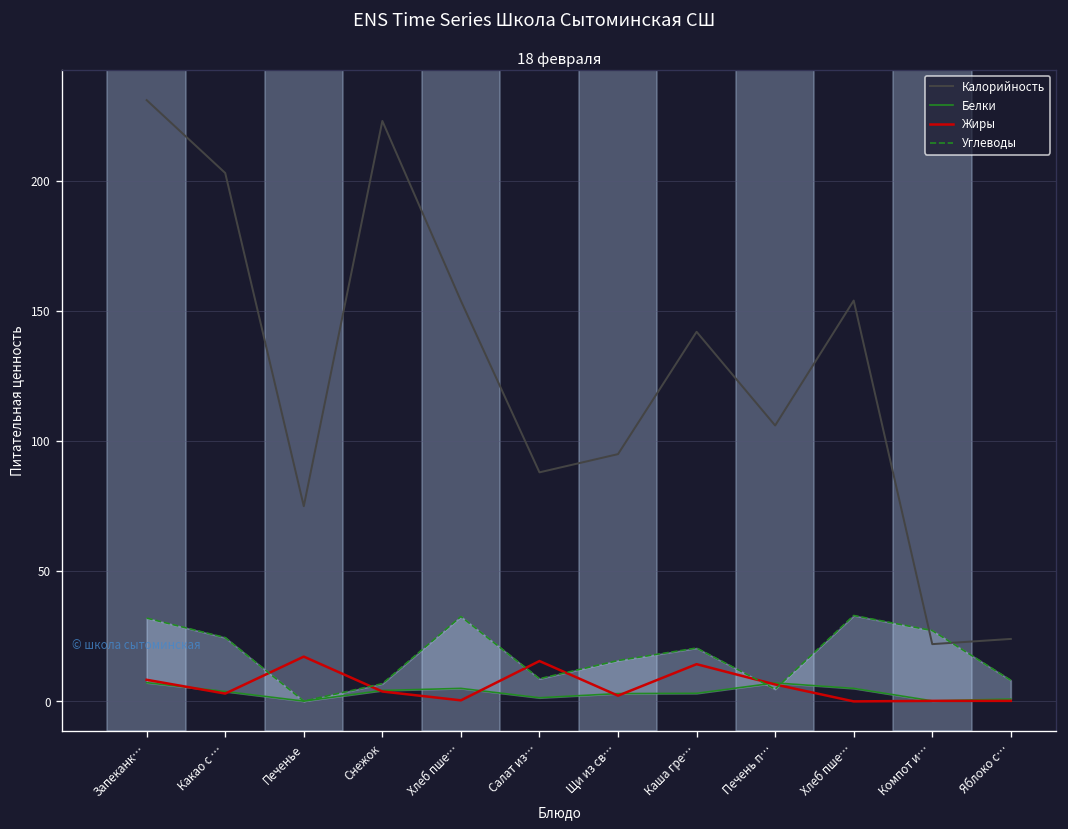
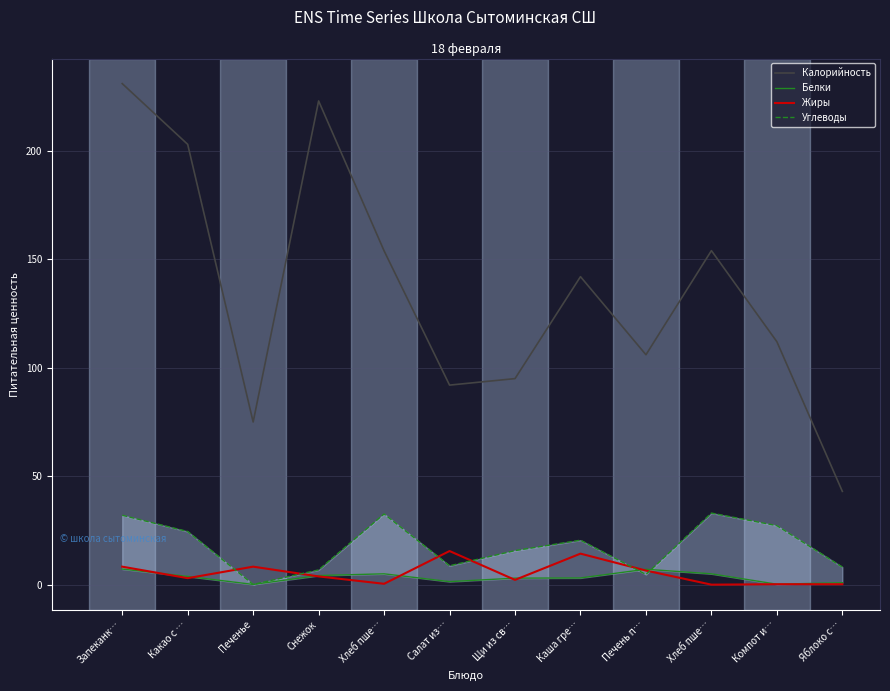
  {
    "Калорийность": {
      "Запеканк…": 231,
      "Какао с …": 203,
      "Печенье": 75,
      "Снежок": 223,
-     "Салат из…": 88,
+     "Салат из…": 92,
      "Щи из св…": 95,
      "Каша гре…": 142,
      "Печень п…": 106,
-     "Компот и…": 22,
-     "Яблоко с…": 24
+     "Компот и…": 112,
+     "Яблоко с…": 43
    },
    "Жиры": {
-     "Печенье": 17,
+     "Печенье": 8,
      "Салат из…": 16,
      "Каша гре…": 14
    }
  }
